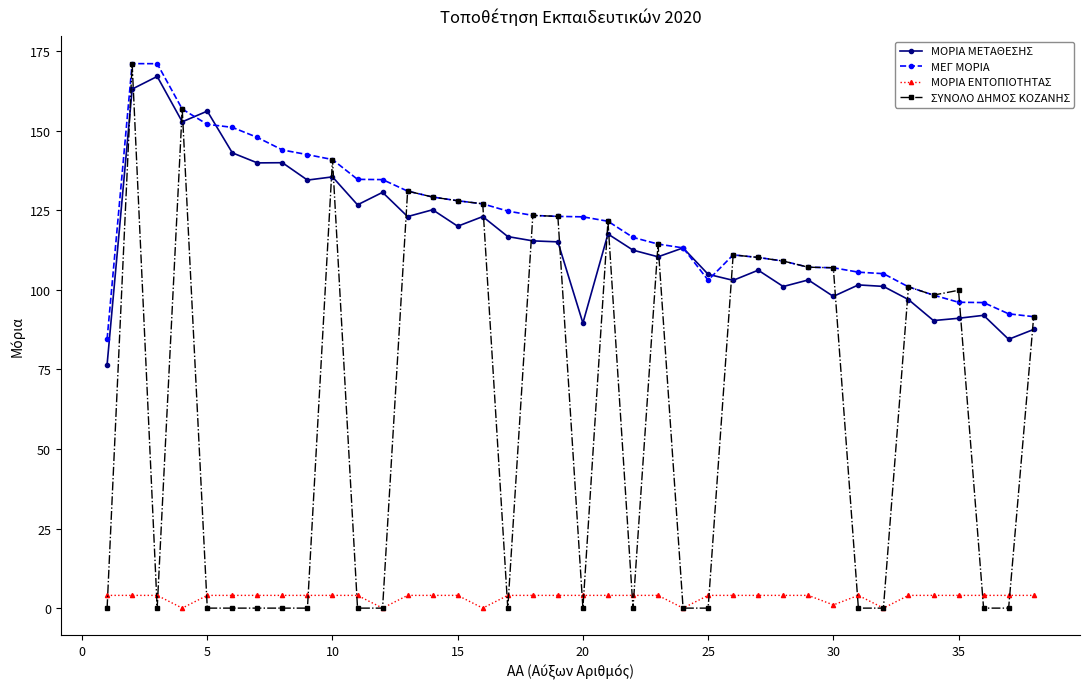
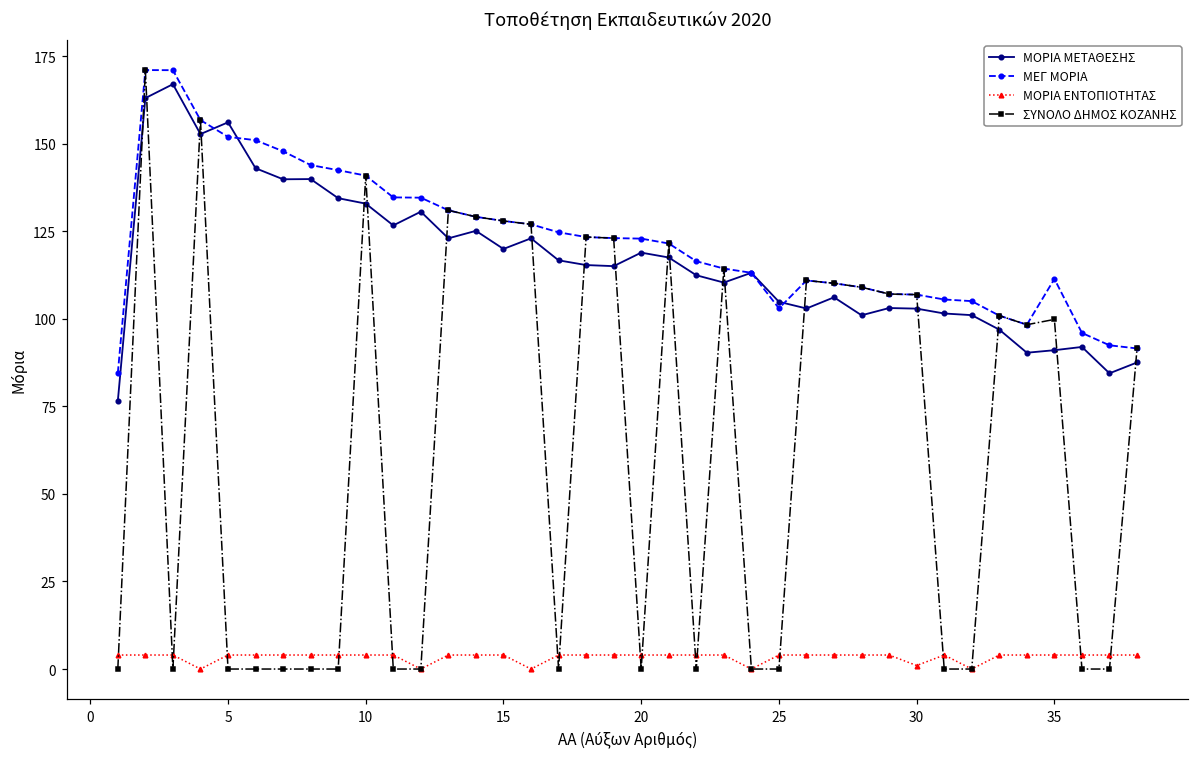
  {
    "ΜΟΡΙΑ ΜΕΤΑΘΕΣΗΣ": {
      "5": 156,
-     "10": 135,
+     "10": 133,
      "15": 120,
-     "20": 90,
+     "20": 119,
      "25": 105,
-     "30": 98,
+     "30": 103,
      "35": 91
    },
    "ΜΕΓ ΜΟΡΙΑ": {
      "5": 152,
      "20": 123,
      "25": 103,
-     "35": 96
+     "35": 111
    },
    "ΜΟΡΙΑ ΕΝΤΟΠΙΟΤΗΤΑΣ": {
      "5": 4,
      "10": 4,
      "15": 4,
      "20": 4,
      "25": 4,
      "30": 1,
      "35": 4
    },
    "ΣΥΝΟΛΟ ΔΗΜΟΣ ΚΟΖΑΝΗΣ": {
      "5": 0,
      "20": 0,
      "25": 0,
      "35": 100
    }
  }
